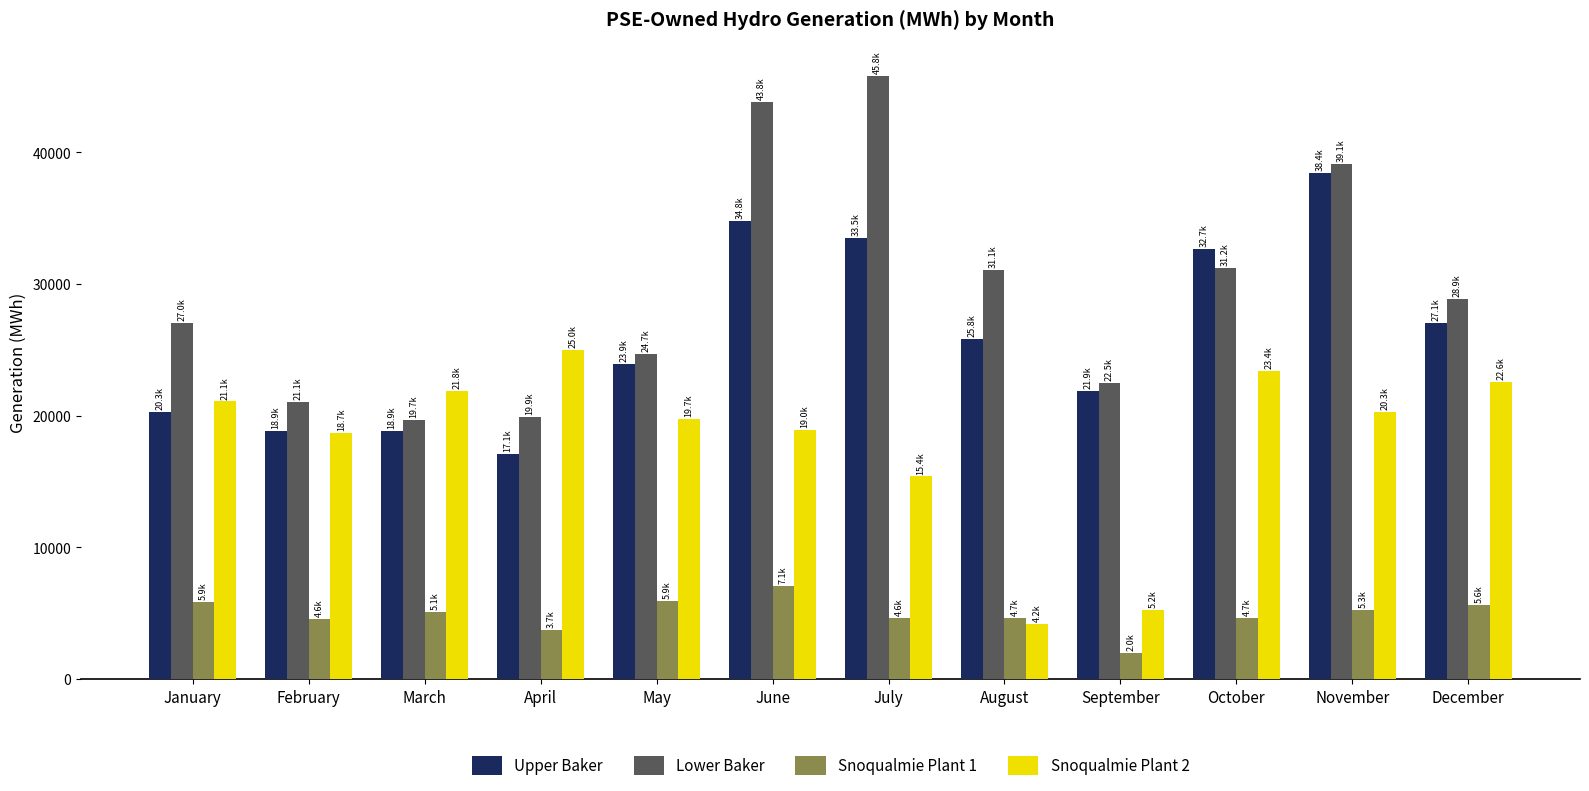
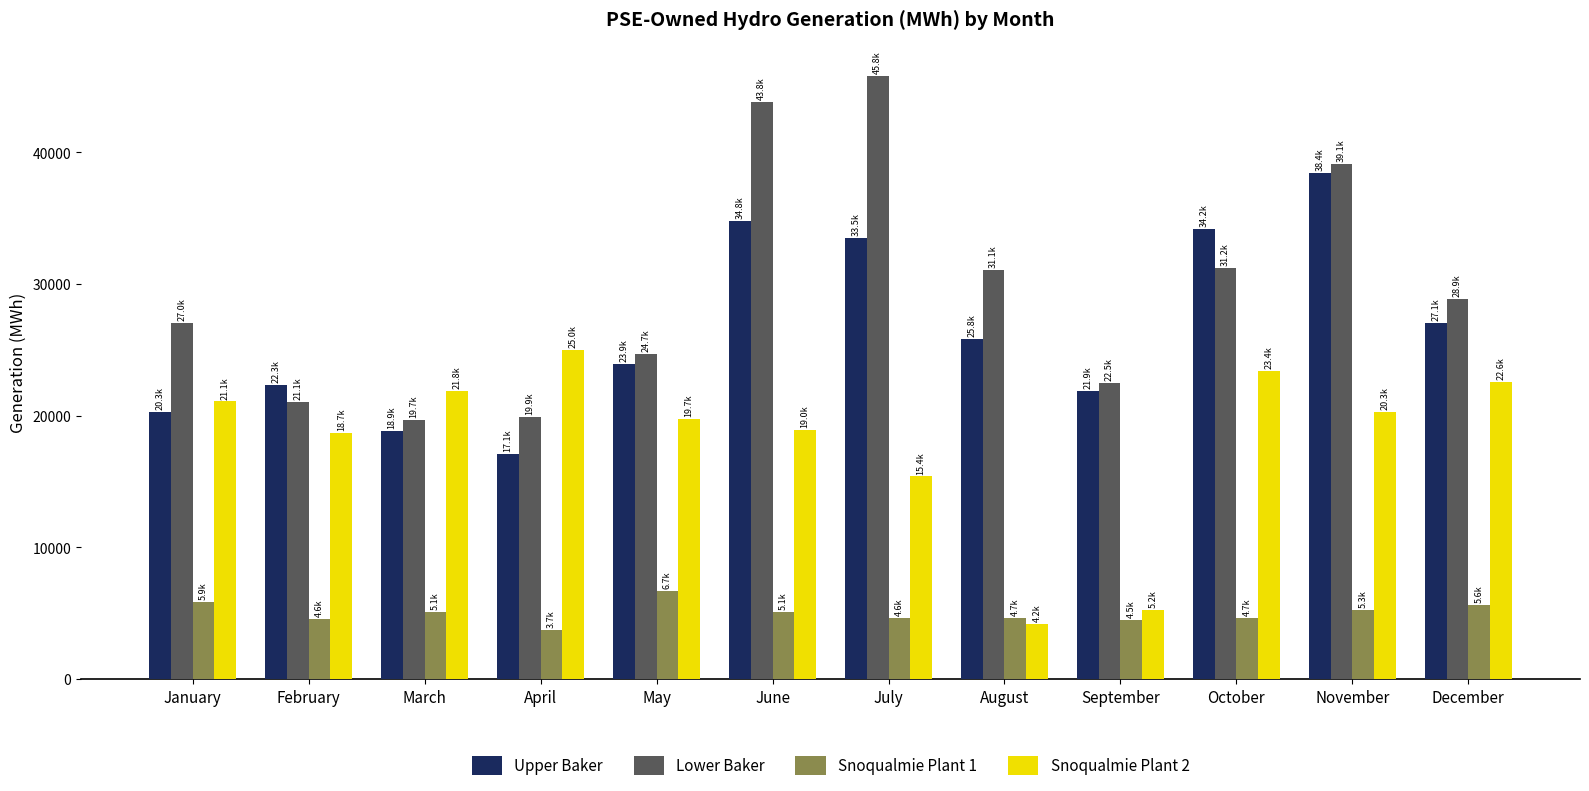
  {
    "Upper Baker": {
      "January": "20.3k",
-     "February": "18.9k",
+     "February": "22.3k",
      "March": "18.9k",
      "April": "17.1k",
      "May": "23.9k",
      "June": "34.8k",
      "July": "33.5k",
      "August": "25.8k",
      "September": "21.9k",
-     "October": "32.7k",
+     "October": "34.2k",
      "November": "38.4k",
      "December": "27.1k"
    },
    "Lower Baker": {
      "January": "27.0k",
      "February": "21.1k",
      "March": "19.7k",
      "April": "19.9k",
      "May": "24.7k",
      "June": "43.8k",
      "July": "45.8k",
      "August": "31.1k",
      "September": "22.5k",
      "October": "31.2k",
      "November": "39.1k",
      "December": "28.9k"
    },
    "Snoqualmie Plant 1": {
      "January": "5.9k",
      "February": "4.6k",
      "March": "5.1k",
      "April": "3.7k",
-     "May": "5.9k",
-     "June": "7.1k",
+     "May": "6.7k",
+     "June": "5.1k",
      "July": "4.6k",
      "August": "4.7k",
-     "September": "2.0k",
+     "September": "4.5k",
      "October": "4.7k",
      "November": "5.3k",
      "December": "5.6k"
    },
    "Snoqualmie Plant 2": {
      "January": "21.1k",
      "February": "18.7k",
      "March": "21.8k",
      "April": "25.0k",
      "May": "19.7k",
      "June": "19.0k",
      "July": "15.4k",
      "August": "4.2k",
      "September": "5.2k",
      "October": "23.4k",
      "November": "20.3k",
      "December": "22.6k"
    }
  }
